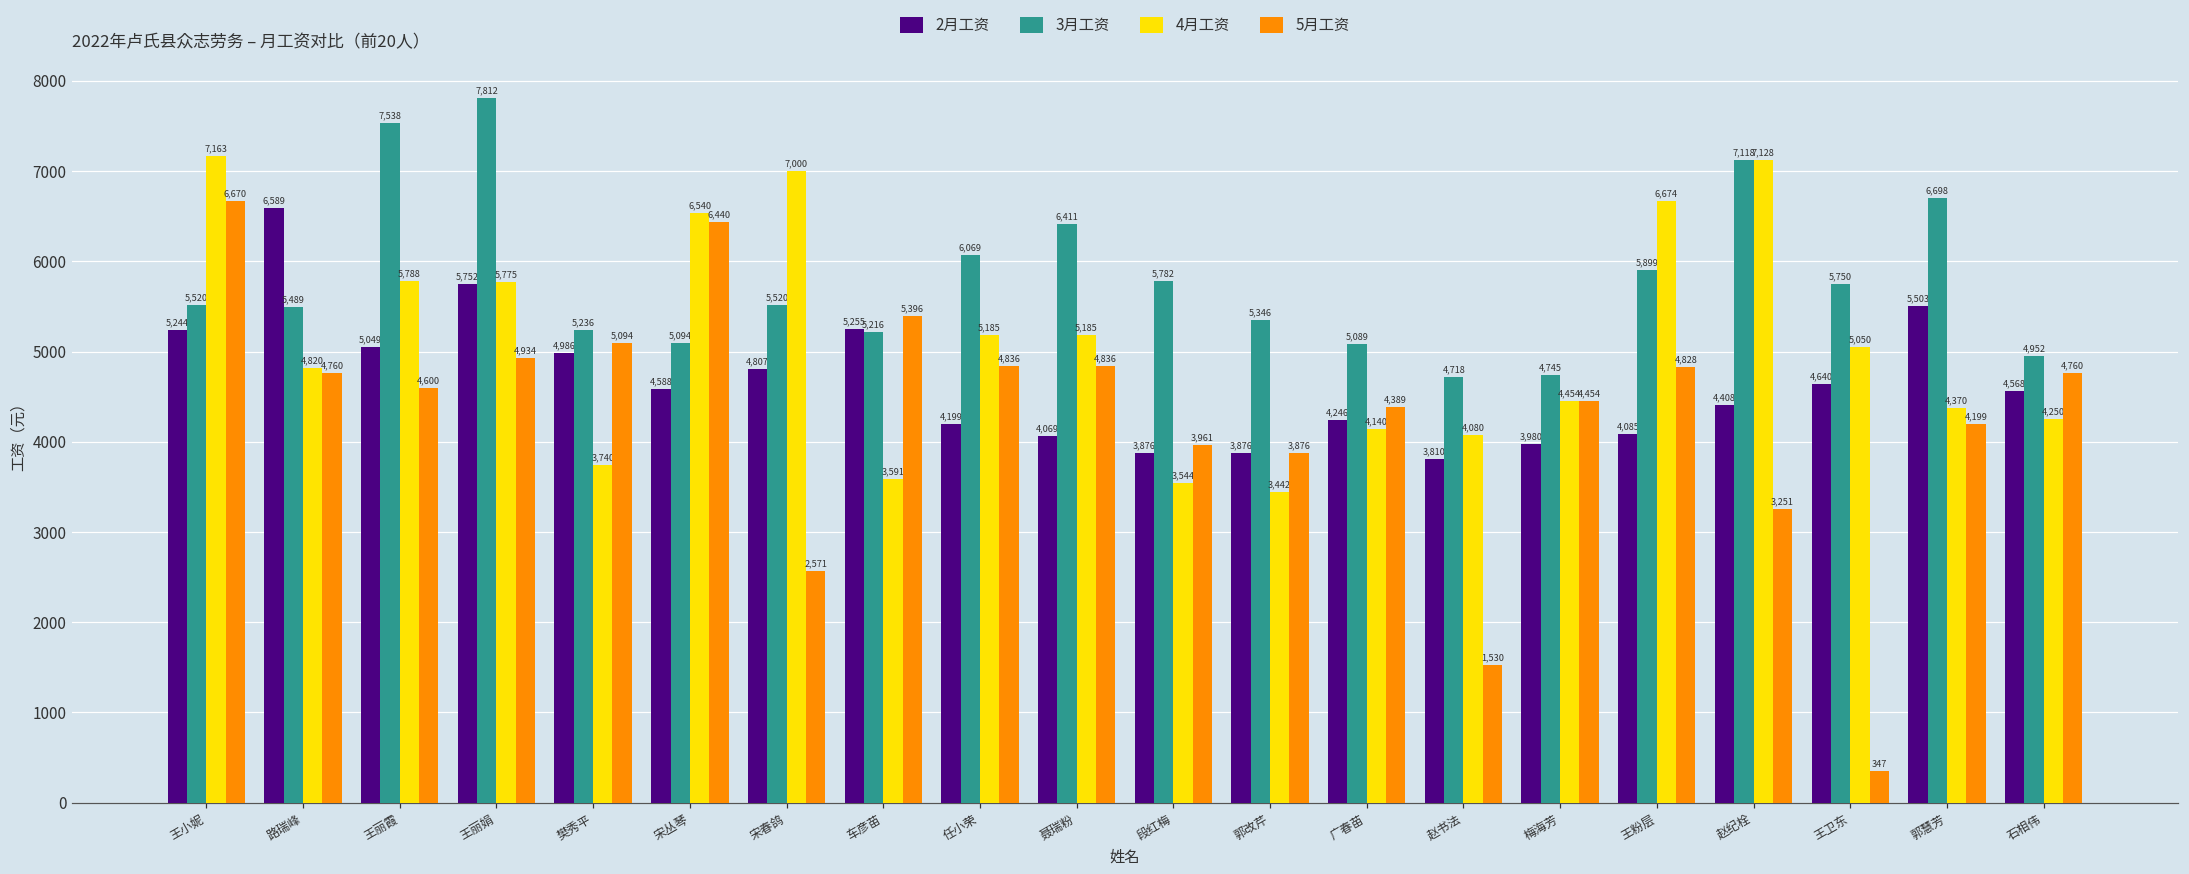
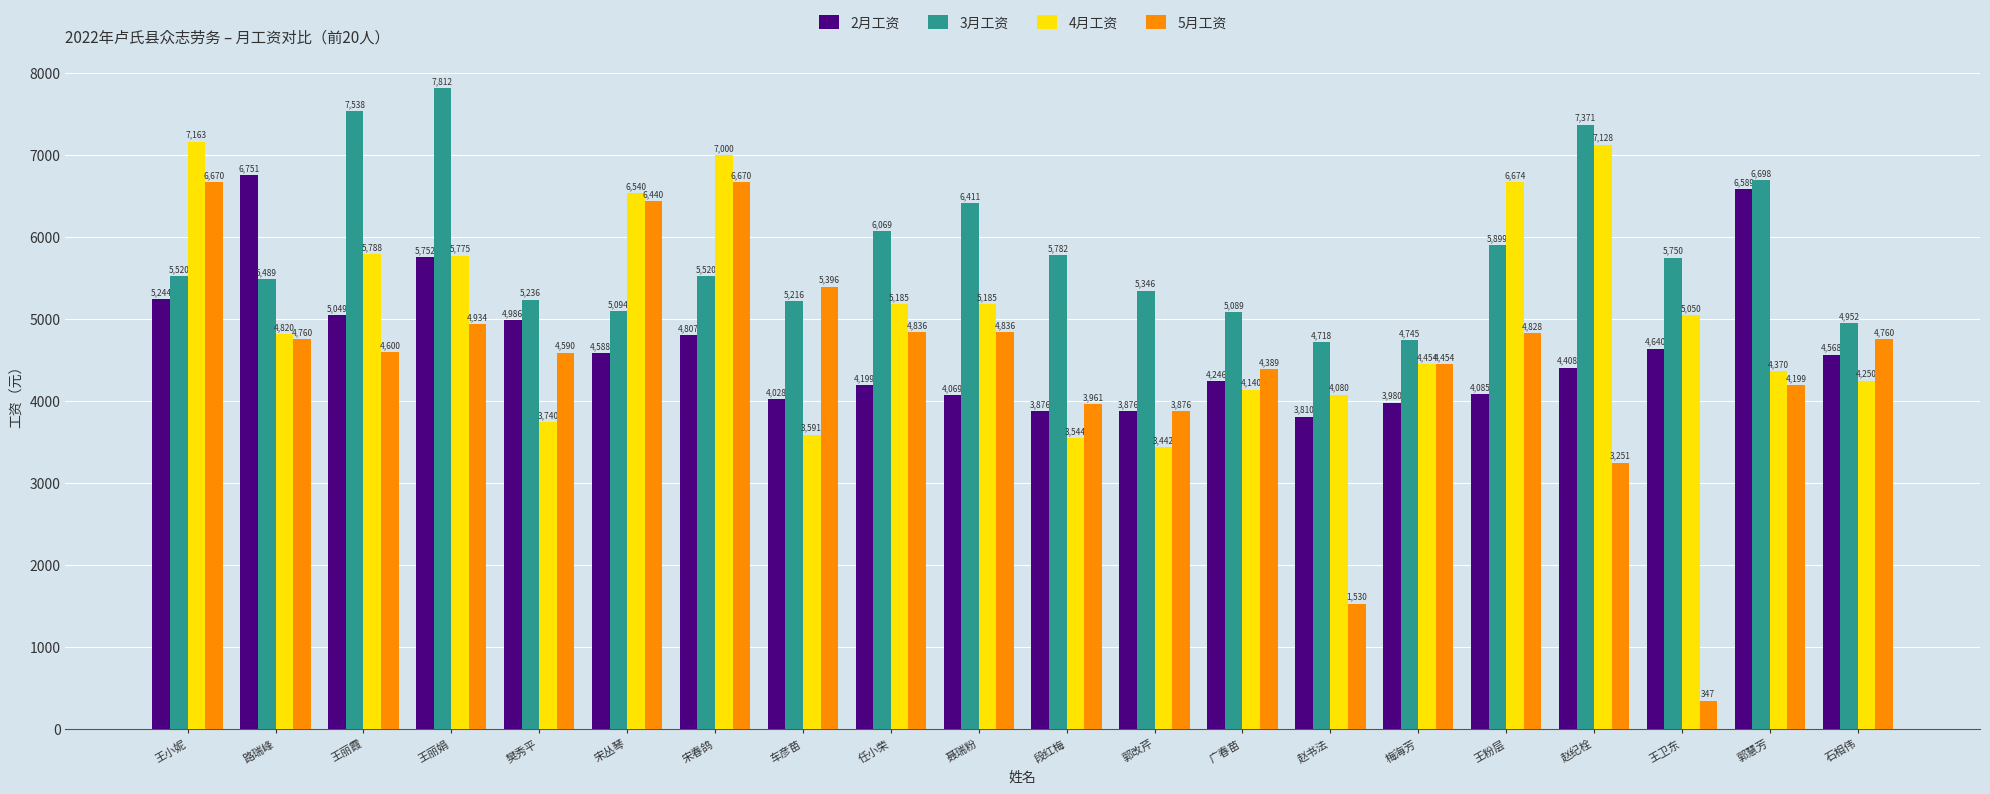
  {
    "2月工资": {
      "王小妮": "5,244",
-     "路瑞峰": "6,589",
+     "路瑞峰": "6,751",
      "王丽霞": "5,049",
      "王丽娟": "5,752",
      "樊秀平": "4,986",
      "宋丛琴": "4,588",
      "宋春鸽": "4,807",
-     "车彦苗": "5,255",
+     "车彦苗": "4,028",
      "任小荣": "4,199",
      "聂瑞粉": "4,069",
      "段红梅": "3,876",
      "郭改芹": "3,876",
      "广春苗": "4,246",
      "赵书法": "3,810",
      "梅海芳": "3,980",
      "王粉层": "4,085",
      "赵纪栓": "4,408",
      "王卫东": "4,640",
-     "郭慧芳": "5,503",
+     "郭慧芳": "6,589",
      "石相伟": "4,568"
    },
    "3月工资": {
      "王小妮": "5,520",
      "路瑞峰": "5,489",
      "王丽霞": "7,538",
      "王丽娟": "7,812",
      "樊秀平": "5,236",
      "宋丛琴": "5,094",
      "宋春鸽": "5,520",
      "车彦苗": "5,216",
      "任小荣": "6,069",
      "聂瑞粉": "6,411",
      "段红梅": "5,782",
      "郭改芹": "5,346",
      "广春苗": "5,089",
      "赵书法": "4,718",
      "梅海芳": "4,745",
      "王粉层": "5,899",
-     "赵纪栓": "7,118",
+     "赵纪栓": "7,371",
      "王卫东": "5,750",
      "郭慧芳": "6,698",
      "石相伟": "4,952"
    },
    "4月工资": {
      "王小妮": "7,163",
      "路瑞峰": "4,820",
      "王丽霞": "5,788",
      "王丽娟": "5,775",
      "樊秀平": "3,740",
      "宋丛琴": "6,540",
      "宋春鸽": "7,000",
      "车彦苗": "3,591",
      "任小荣": "5,185",
      "聂瑞粉": "5,185",
      "段红梅": "3,544",
      "郭改芹": "3,442",
      "广春苗": "4,140",
      "赵书法": "4,080",
      "王粉层": "6,674",
      "赵纪栓": "7,128",
      "王卫东": "5,050",
      "郭慧芳": "4,370",
      "石相伟": "4,250"
    },
    "5月工资": {
      "王小妮": "6,670",
      "路瑞峰": "4,760",
      "王丽霞": "4,600",
      "王丽娟": "4,934",
-     "樊秀平": "5,094",
+     "樊秀平": "4,590",
      "宋丛琴": "6,440",
-     "宋春鸽": "2,571",
+     "宋春鸽": "6,670",
      "车彦苗": "5,396",
      "任小荣": "4,836",
      "聂瑞粉": "4,836",
      "段红梅": "3,961",
      "郭改芹": "3,876",
      "广春苗": "4,389",
      "赵书法": "1,530",
      "王粉层": "4,828",
      "赵纪栓": "3,251",
      "王卫东": "347",
      "郭慧芳": "4,199",
      "石相伟": "4,760"
    }
  }
